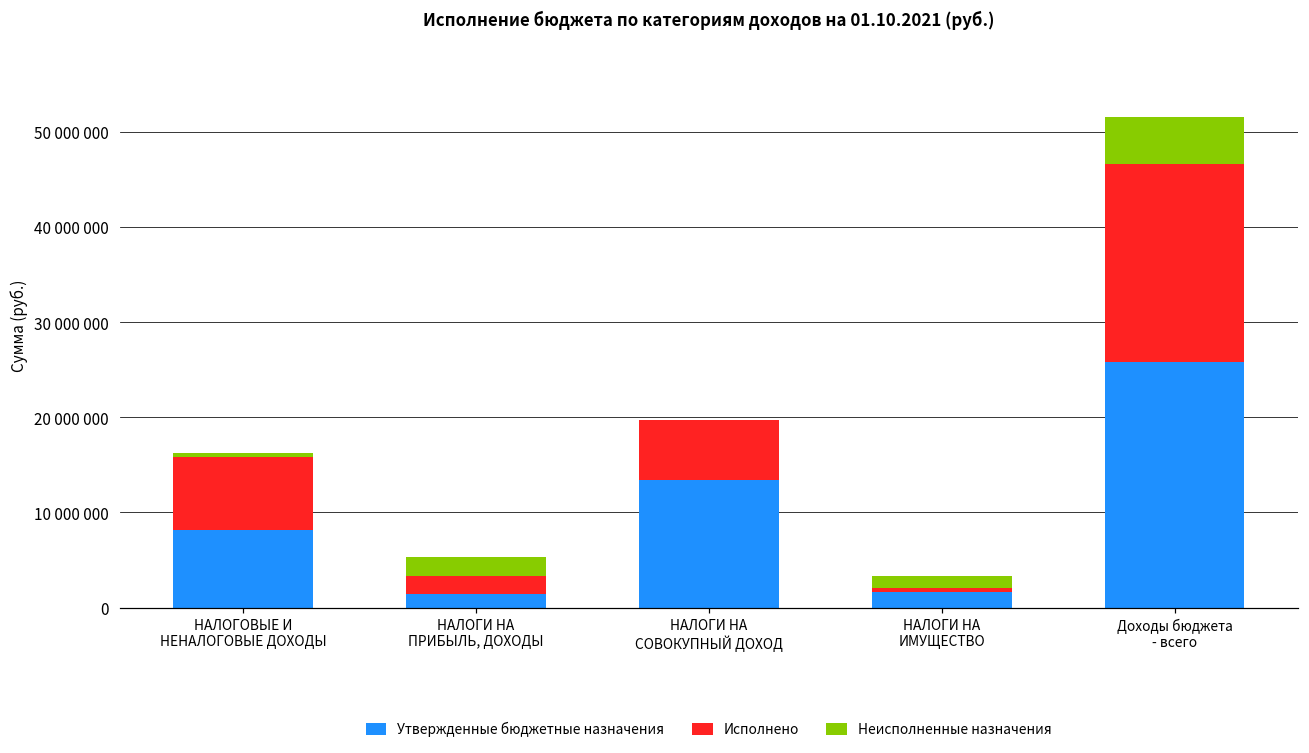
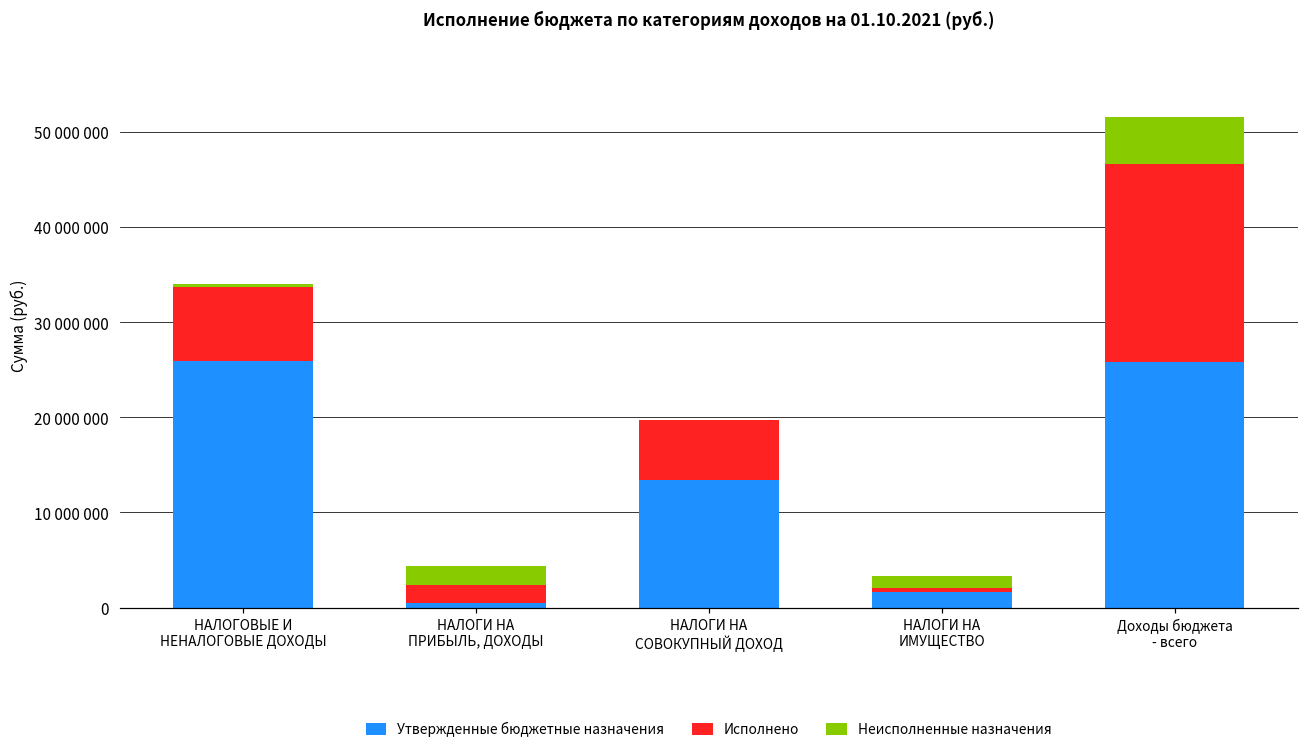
  {
    "Утвержденные бюджетные назначения": {
-     "НАЛОГОВЫЕ И НЕНАЛОГОВЫЕ ДОХОДЫ": 8000000,
-     "НАЛОГИ НА ПРИБЫЛЬ, ДОХОДЫ": 1500000,
+     "НАЛОГОВЫЕ И НЕНАЛОГОВЫЕ ДОХОДЫ": 26000000,
+     "НАЛОГИ НА ПРИБЫЛЬ, ДОХОДЫ": 500000,
      "НАЛОГИ НА СОВОКУПНЫЙ ДОХОД": 13000000,
      "НАЛОГИ НА ИМУЩЕСТВО": 2000000,
      "Доходы бюджета - всего": 26000000
    },
    "Исполнено": {
      "НАЛОГОВЫЕ И НЕНАЛОГОВЫЕ ДОХОДЫ": 8000000,
      "НАЛОГИ НА ПРИБЫЛЬ, ДОХОДЫ": 2000000,
      "НАЛОГИ НА СОВОКУПНЫЙ ДОХОД": 6000000,
      "НАЛОГИ НА ИМУЩЕСТВО": 0,
      "Доходы бюджета - всего": 21000000
    },
    "Неисполненные назначения": {
      "НАЛОГОВЫЕ И НЕНАЛОГОВЫЕ ДОХОДЫ": 0,
      "НАЛОГИ НА ПРИБЫЛЬ, ДОХОДЫ": 2000000,
      "НАЛОГИ НА СОВОКУПНЫЙ ДОХОД": 0,
      "НАЛОГИ НА ИМУЩЕСТВО": 1000000,
      "Доходы бюджета - всего": 5000000
    }
  }
